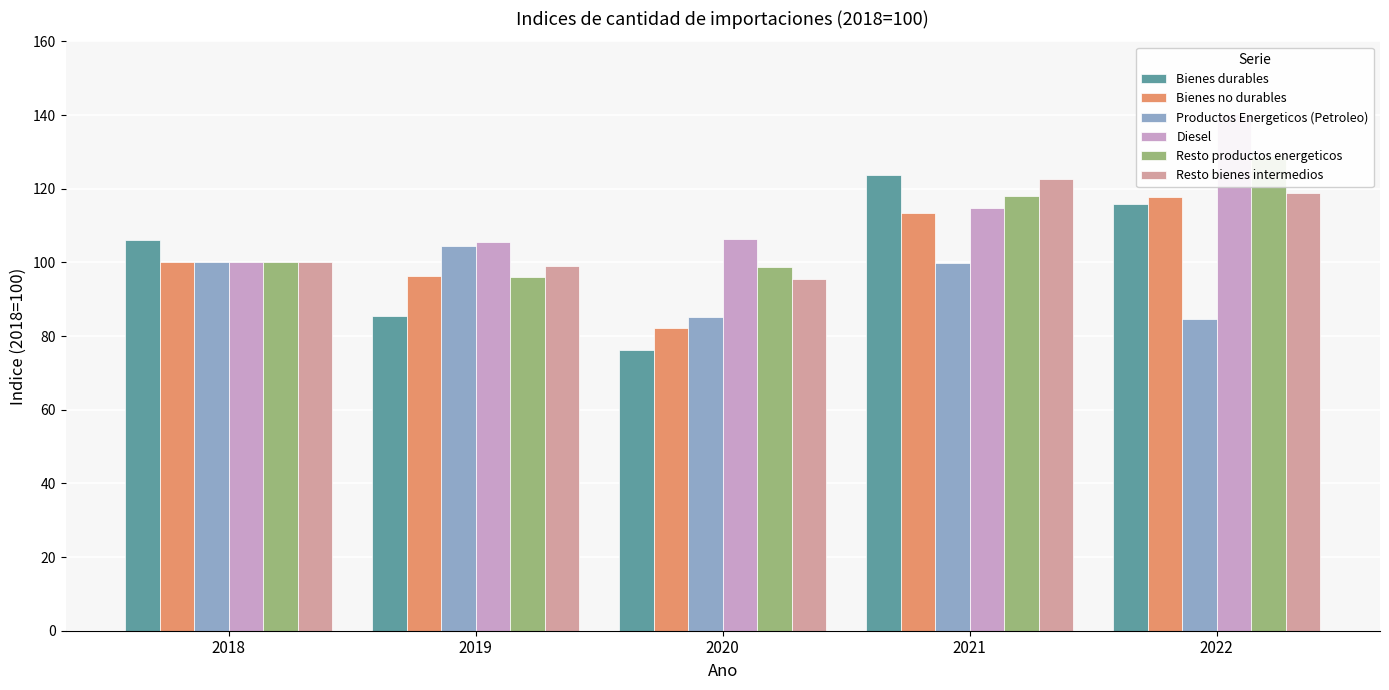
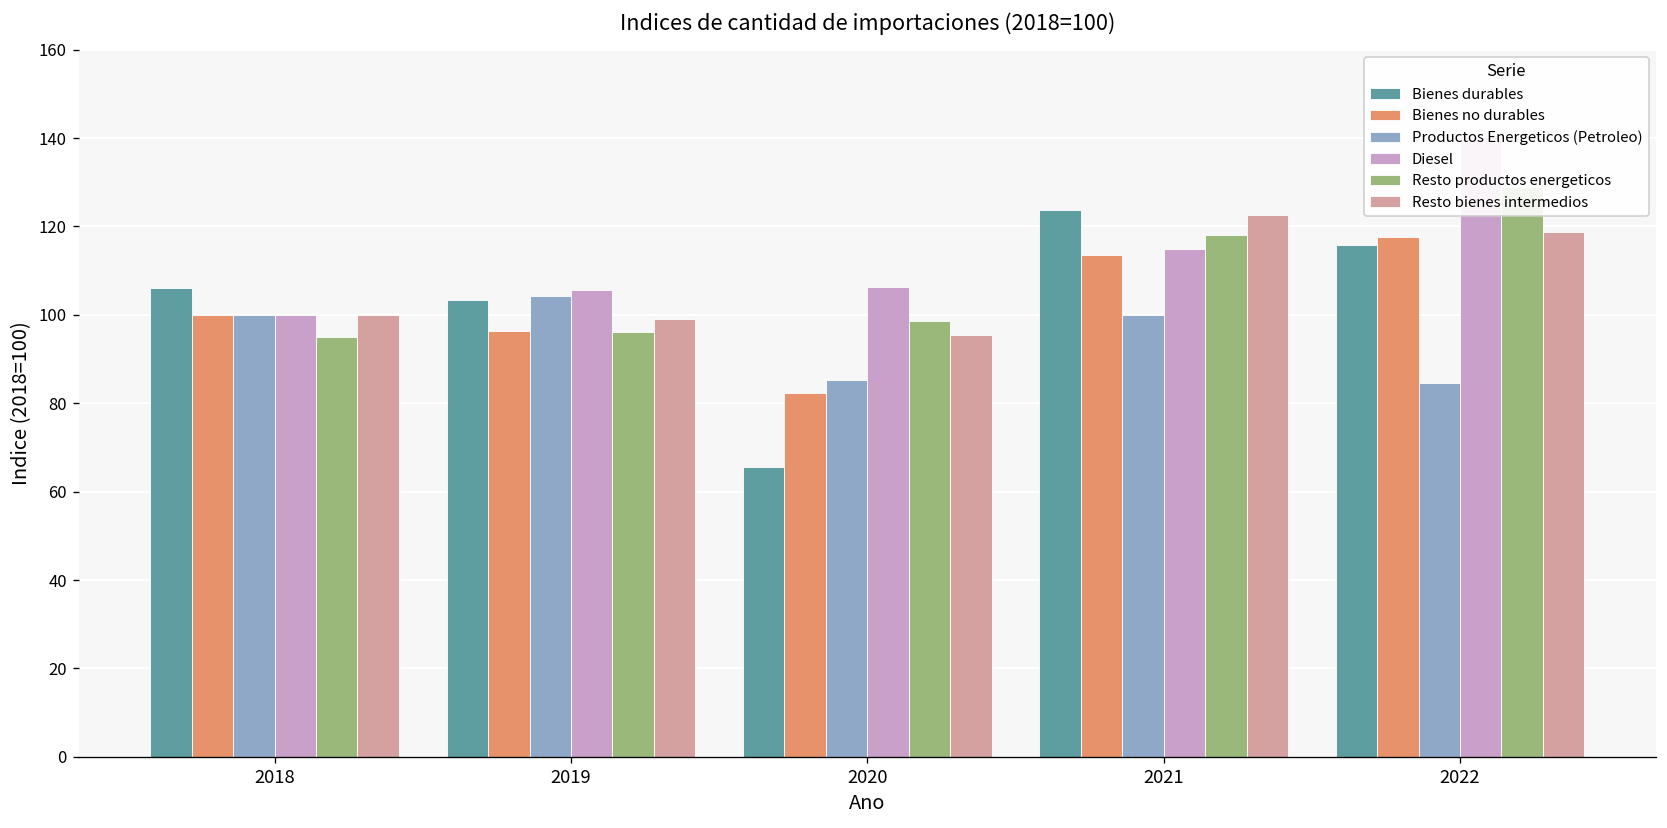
  {
    "Bienes durables": {
      "2018": 106,
-     "2019": 86,
-     "2020": 76,
+     "2019": 103,
+     "2020": 66,
      "2021": 124,
      "2022": 116
    },
    "Resto productos energeticos": {
-     "2018": 100,
+     "2018": 95,
      "2019": 96,
      "2020": 99,
      "2021": 118
    }
  }
